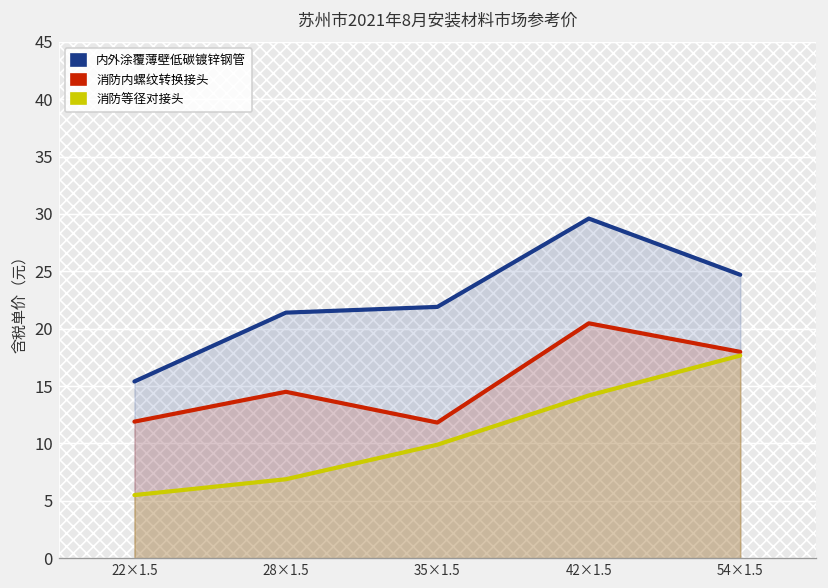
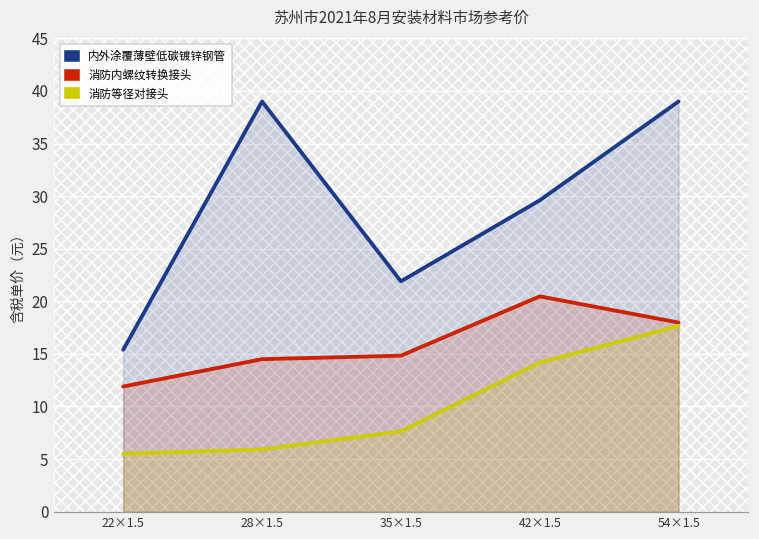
  {
    "内外涂覆薄壁低碳镀锌钢管": {
      "22×1.5": 15,
-     "28×1.5": 21,
+     "28×1.5": 39,
      "35×1.5": 22,
      "42×1.5": 30,
-     "54×1.5": 25
+     "54×1.5": 39
    },
    "消防内螺纹转换接头": {
      "22×1.5": 12,
      "28×1.5": 15,
-     "35×1.5": 12,
+     "35×1.5": 15,
      "42×1.5": 20,
      "54×1.5": 18
    },
    "消防等径对接头": {
      "22×1.5": 6,
-     "28×1.5": 7,
-     "35×1.5": 10,
+     "28×1.5": 6,
+     "35×1.5": 8,
      "42×1.5": 14,
      "54×1.5": 18
    }
  }
